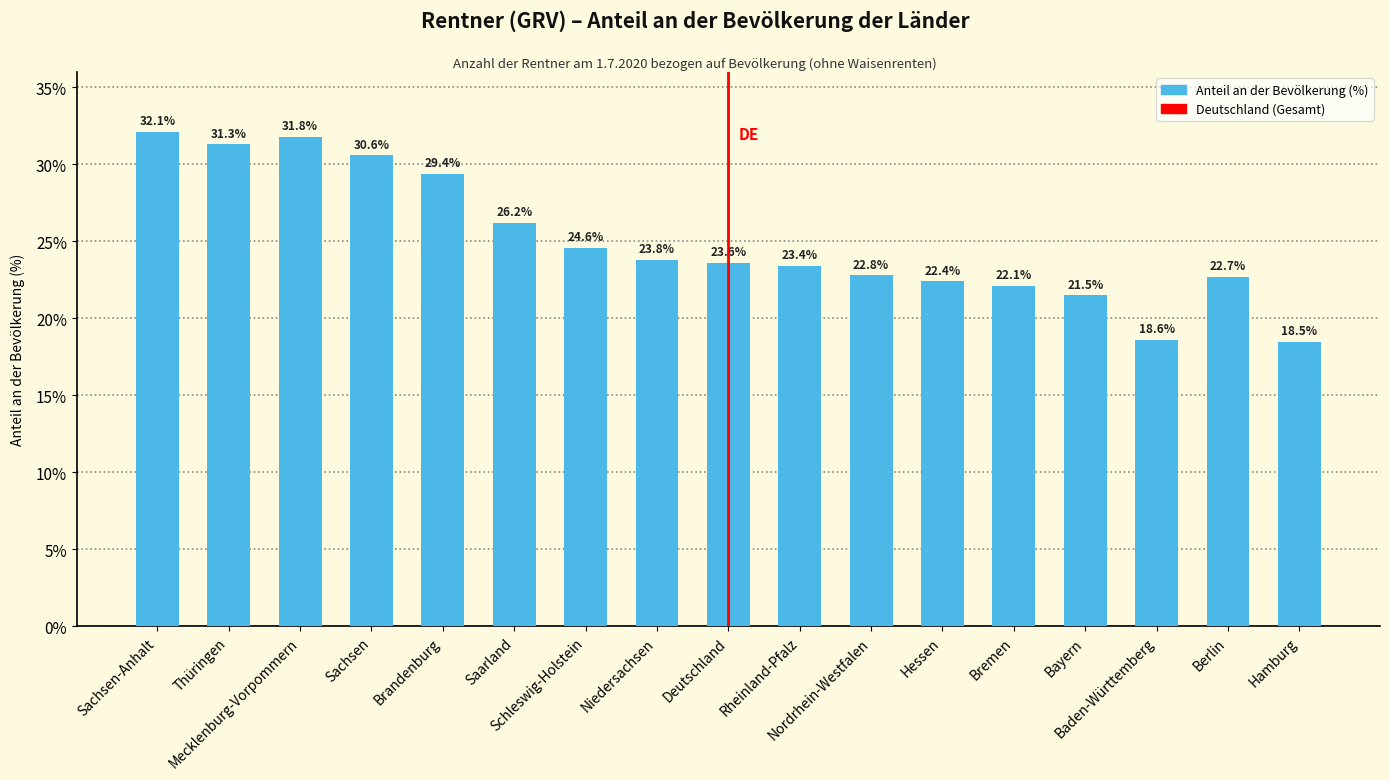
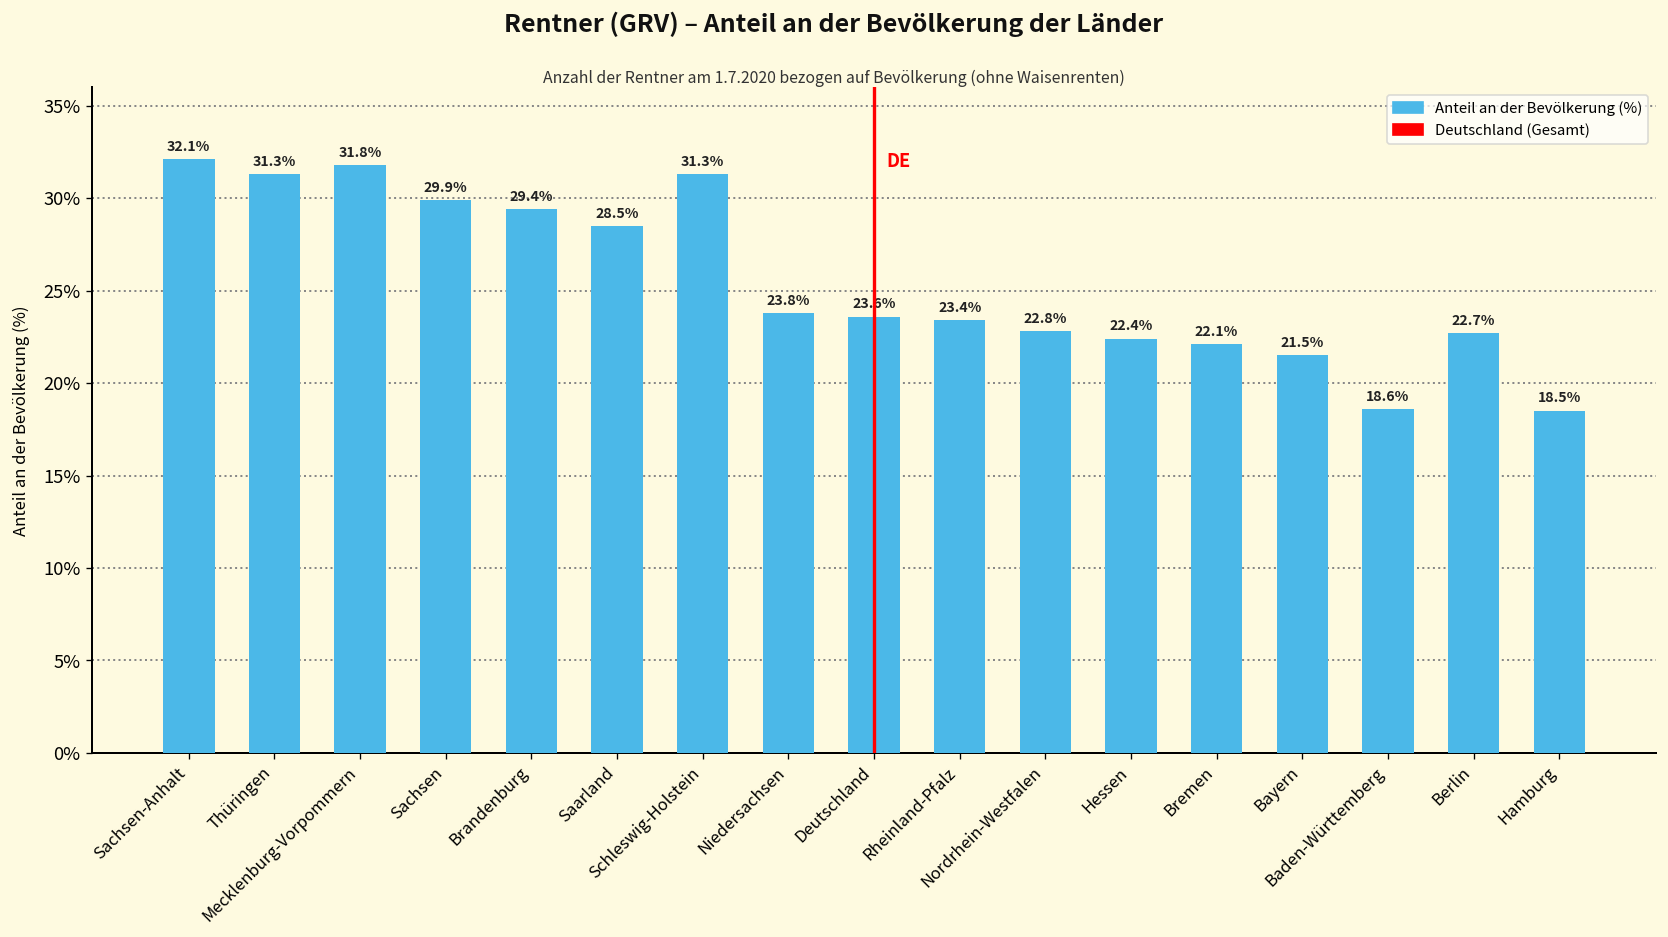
  {
    "Sachsen-Anhalt": "32.1%",
    "Thüringen": "31.3%",
    "Mecklenburg-Vorpommern": "31.8%",
-   "Sachsen": "30.6%",
+   "Sachsen": "29.9%",
    "Brandenburg": "29.4%",
-   "Saarland": "26.2%",
-   "Schleswig-Holstein": "24.6%",
+   "Saarland": "28.5%",
+   "Schleswig-Holstein": "31.3%",
    "Niedersachsen": "23.8%",
    "Deutschland": "23.6%",
    "Rheinland-Pfalz": "23.4%",
    "Nordrhein-Westfalen": "22.8%",
    "Hessen": "22.4%",
    "Bremen": "22.1%",
    "Bayern": "21.5%",
    "Baden-Württemberg": "18.6%",
    "Berlin": "22.7%",
    "Hamburg": "18.5%"
  }
